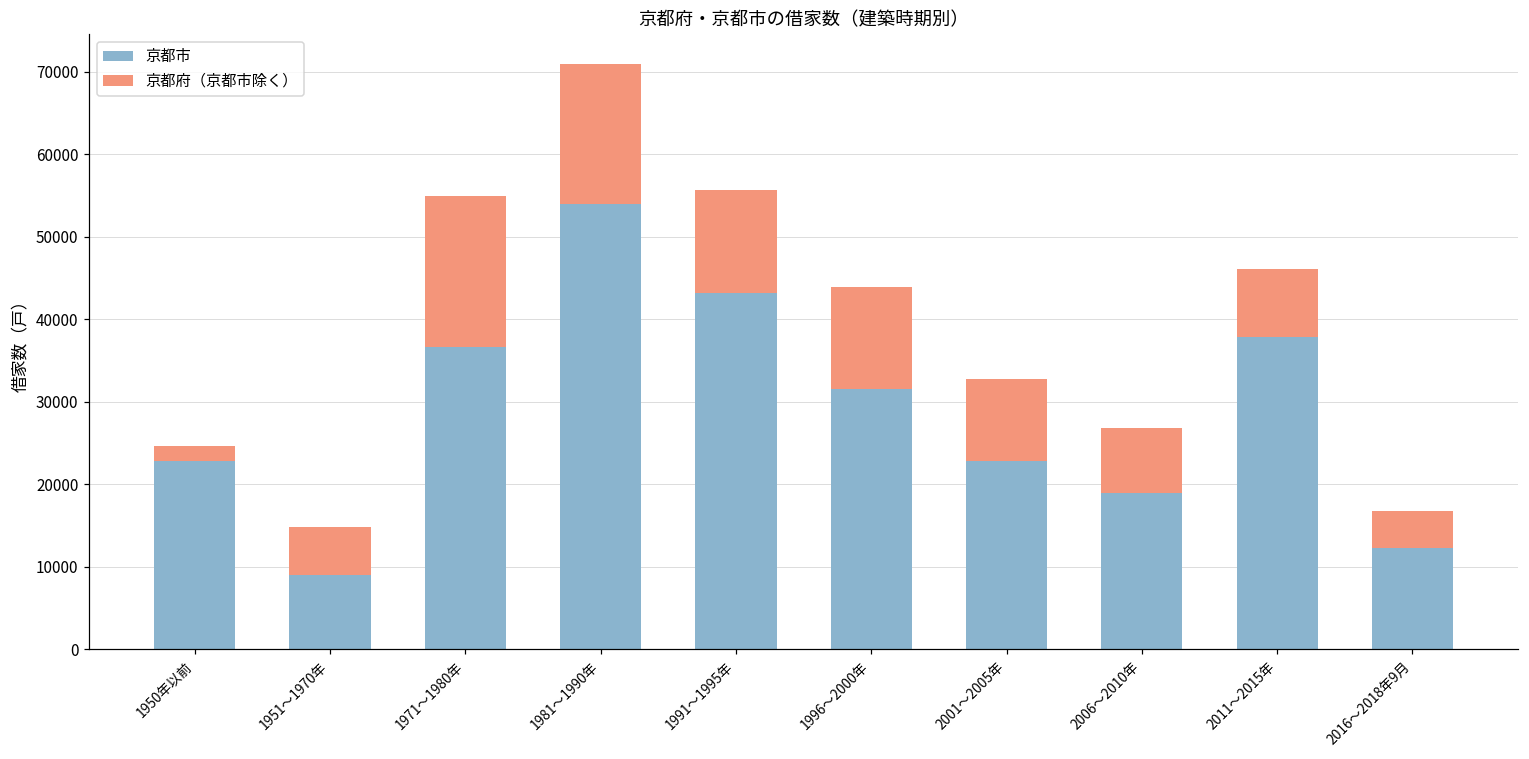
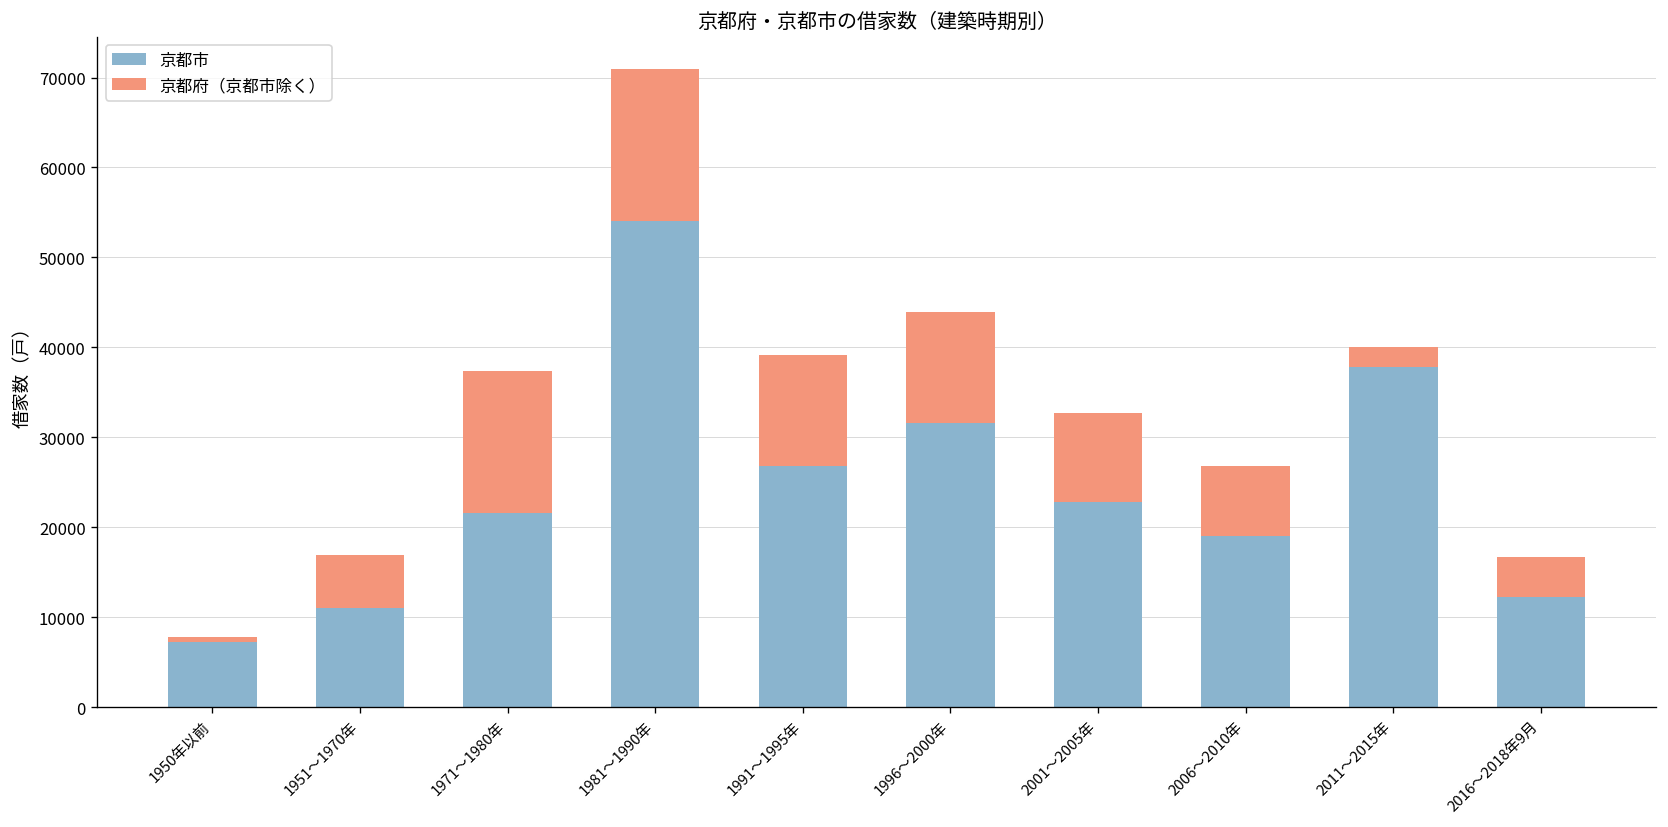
  {
    "京都市": {
-     "1950年以前": 23000,
-     "1951～1970年": 9000,
-     "1971～1980年": 37000,
+     "1950年以前": 7000,
+     "1951～1970年": 11000,
+     "1971～1980年": 22000,
      "1981～1990年": 54000,
-     "1991～1995年": 43000,
+     "1991～1995年": 27000,
      "1996～2000年": 32000,
      "2001～2005年": 23000,
      "2006～2010年": 19000,
      "2011～2015年": 38000,
      "2016～2018年9月": 12000
    },
    "京都府（京都市除く）": {
-     "1950年以前": 2000,
+     "1950年以前": 1000,
      "1951～1970年": 6000,
-     "1971～1980年": 18000,
+     "1971～1980年": 16000,
      "1981～1990年": 17000,
      "1991～1995年": 12000,
      "1996～2000年": 12000,
      "2001～2005年": 10000,
      "2006～2010年": 8000,
-     "2011～2015年": 8000,
+     "2011～2015年": 2000,
      "2016～2018年9月": 4000
    }
  }
